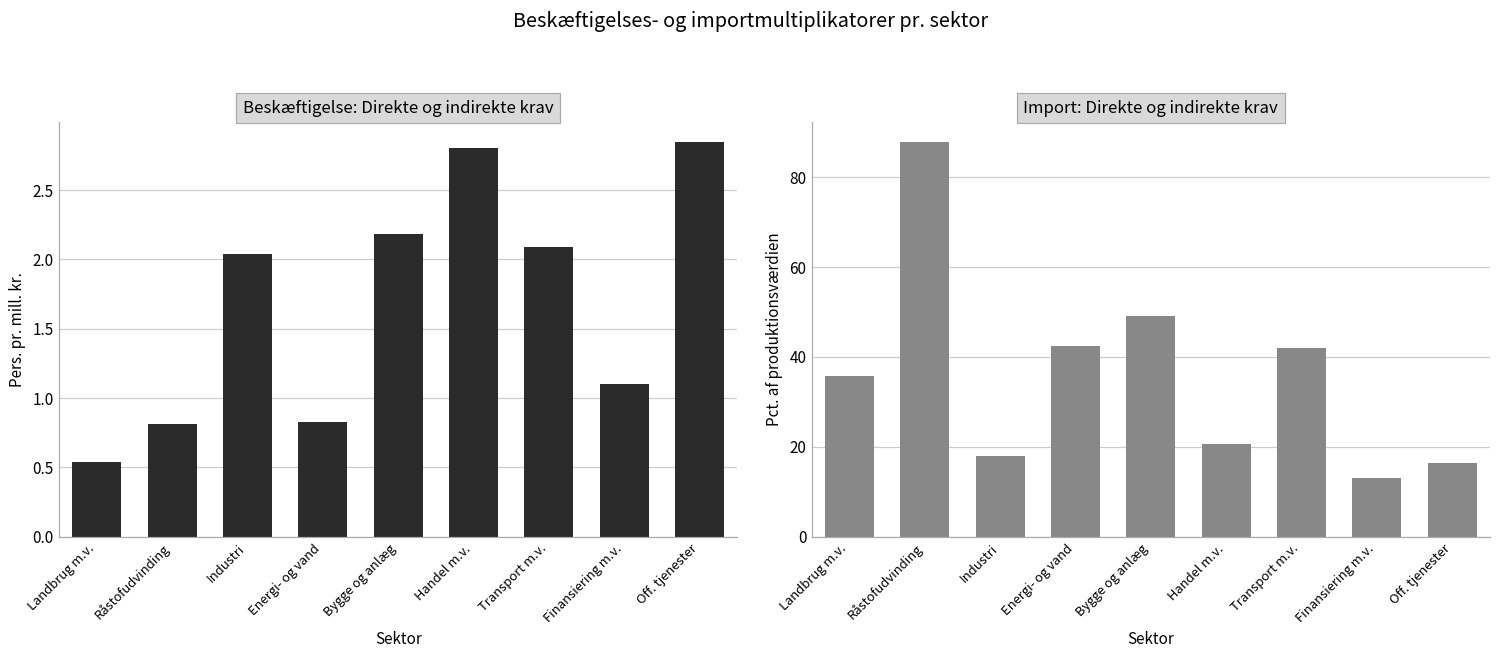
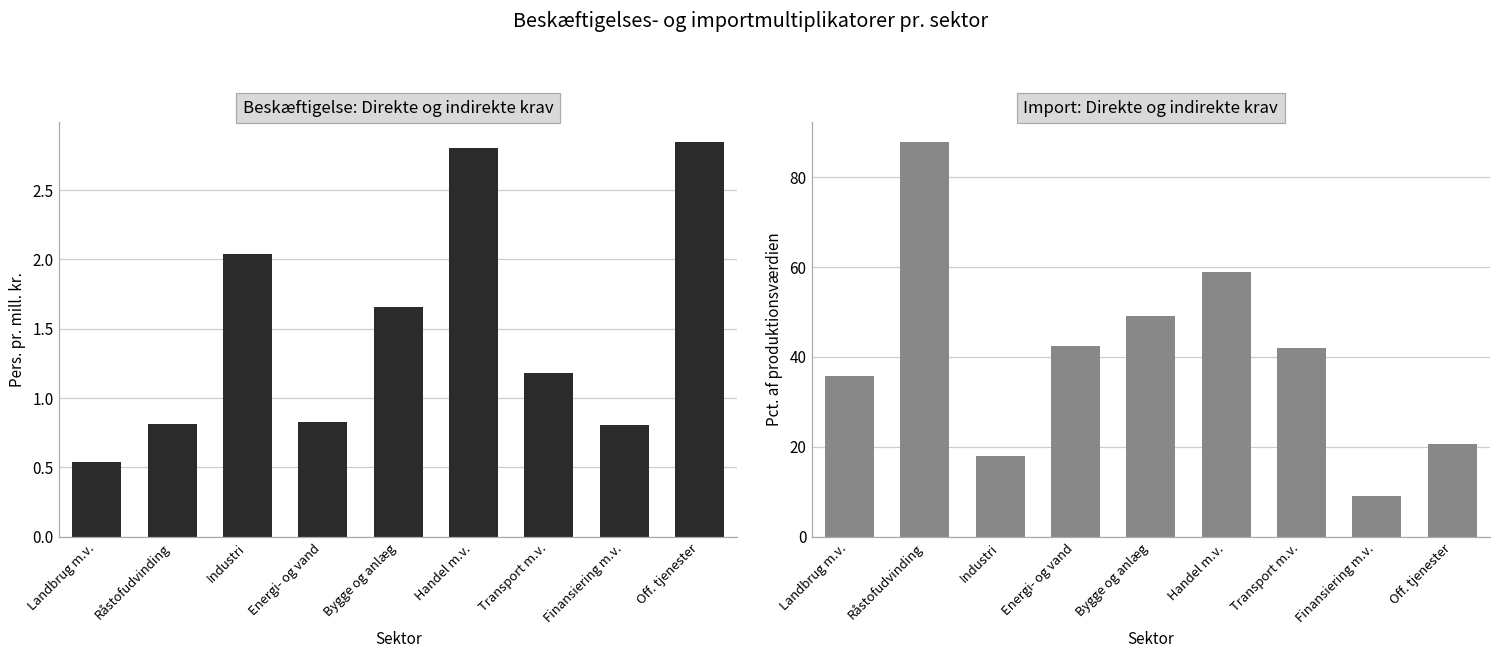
  {
    "Beskæftigelse: Direkte og indirekte krav": {
      "Landbrug m.v.": 0.54,
      "Råstofudvinding": 0.81,
      "Industri": 2.04,
      "Energi- og vand": 0.83,
-     "Bygge og anlæg": 2.18,
+     "Bygge og anlæg": 1.66,
      "Handel m.v.": 2.80,
-     "Transport m.v.": 2.09,
-     "Finansiering m.v.": 1.10,
+     "Transport m.v.": 1.18,
+     "Finansiering m.v.": 0.80,
      "Off. tjenester": 2.85
    },
    "Import: Direkte og indirekte krav": {
      "Landbrug m.v.": 36,
      "Råstofudvinding": 88,
      "Industri": 18,
      "Energi- og vand": 42,
      "Bygge og anlæg": 49,
-     "Handel m.v.": 21,
+     "Handel m.v.": 59,
      "Transport m.v.": 42,
-     "Finansiering m.v.": 13,
-     "Off. tjenester": 16
+     "Finansiering m.v.": 9,
+     "Off. tjenester": 21
    }
  }
